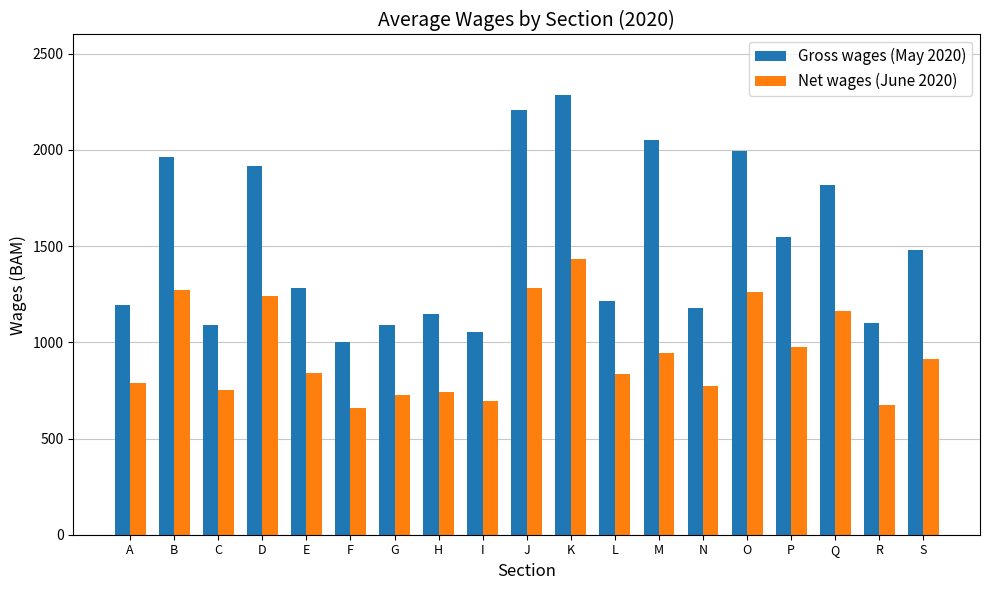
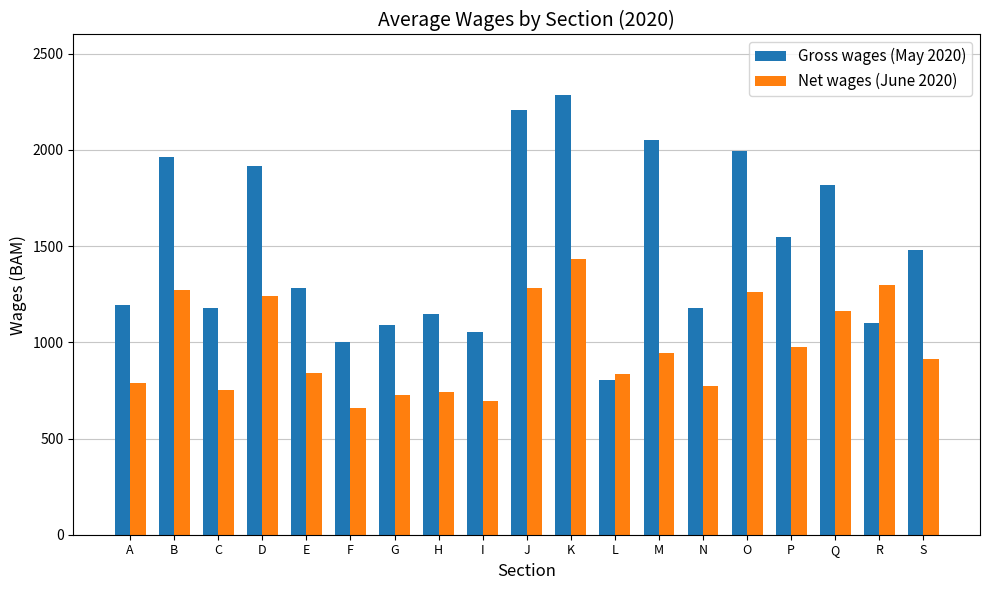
  {
    "Gross wages (May 2020)": {
      "A": 1190,
      "B": 1960,
-     "C": 1090,
+     "C": 1180,
      "D": 1920,
      "E": 1280,
      "F": 1000,
      "G": 1090,
      "H": 1150,
      "I": 1050,
      "J": 2210,
      "K": 2290,
-     "L": 1210,
+     "L": 810,
      "M": 2050,
      "N": 1180,
      "O": 1990,
      "P": 1550,
      "Q": 1820,
      "R": 1100,
      "S": 1480
    },
    "Net wages (June 2020)": {
      "A": 790,
      "B": 1270,
      "C": 750,
      "D": 1240,
      "E": 840,
      "F": 660,
      "G": 720,
      "H": 740,
      "I": 700,
      "J": 1280,
      "K": 1430,
      "L": 830,
      "M": 950,
      "N": 780,
      "O": 1260,
      "P": 980,
      "Q": 1170,
-     "R": 670,
+     "R": 1300,
      "S": 910
    }
  }
